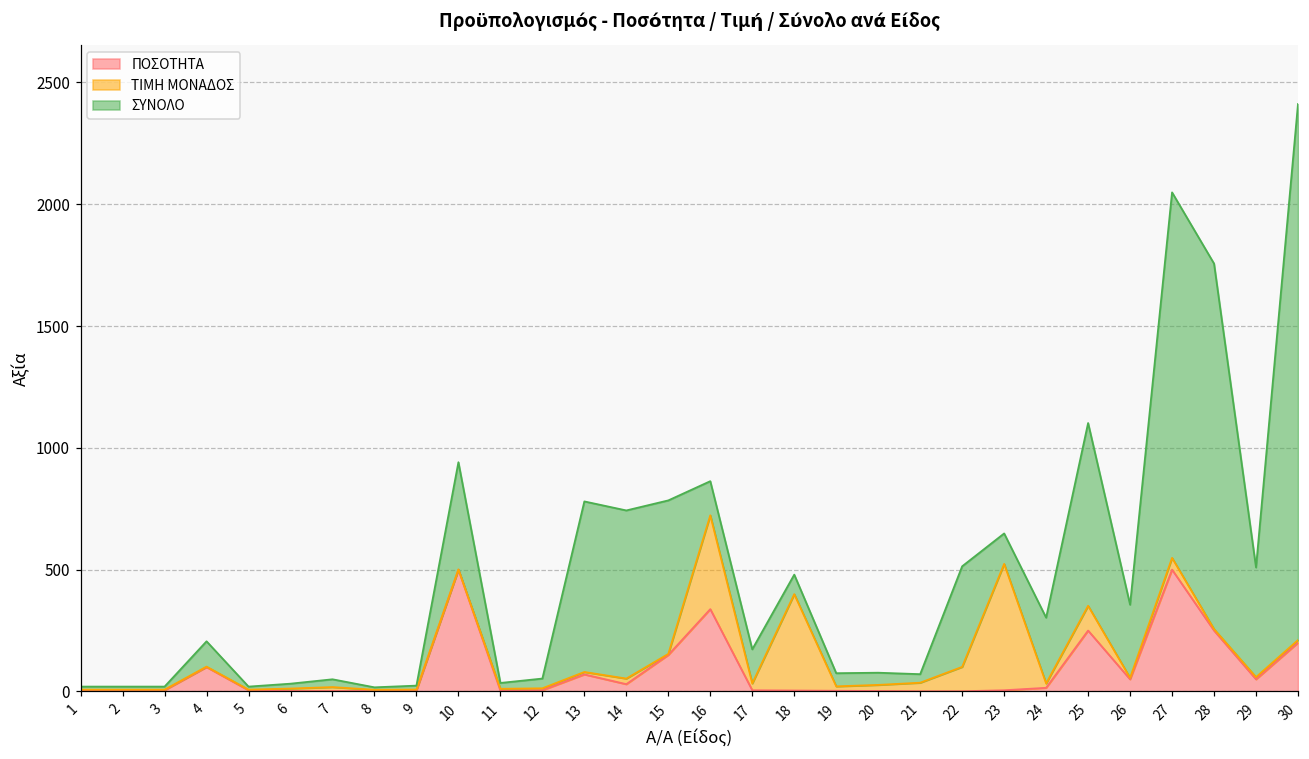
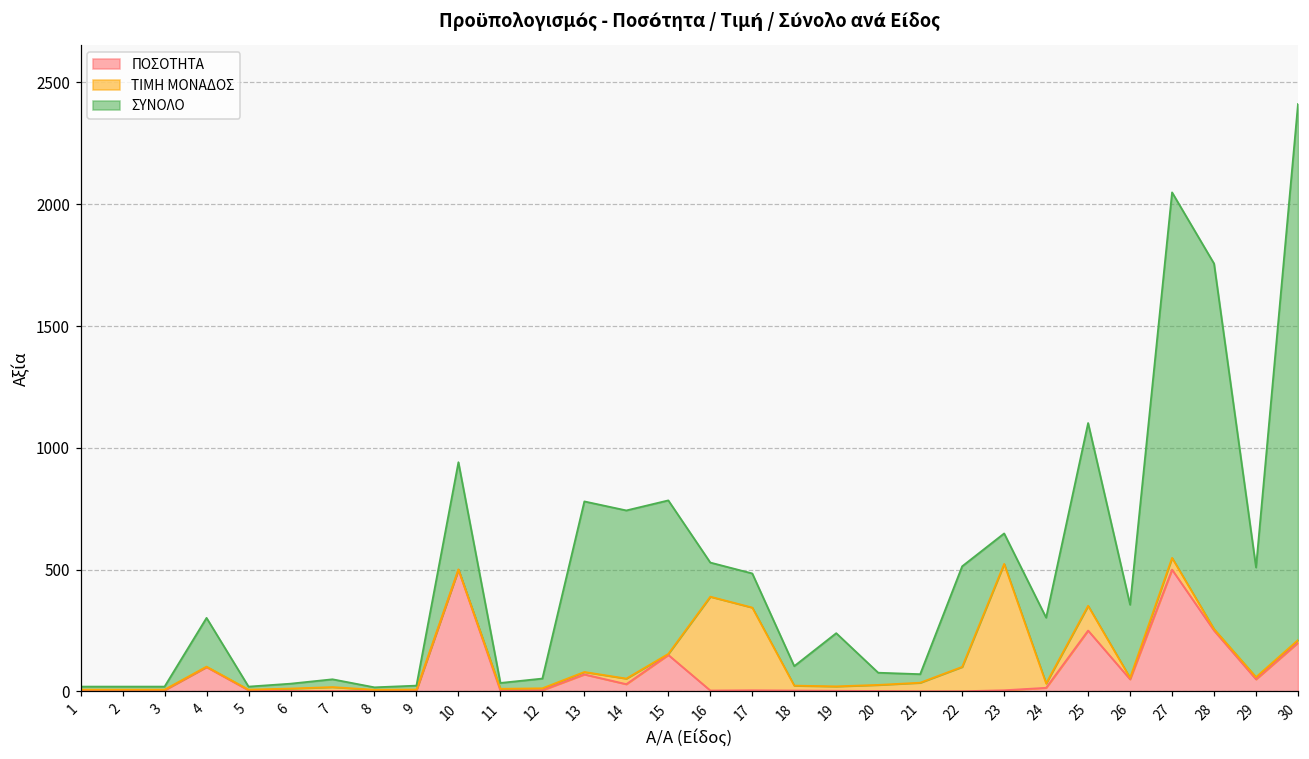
  {
    "ΠΟΣΟΤΗΤΑ": {
      "7": 0,
      "14": 30,
-     "16": 340,
+     "16": 0,
      "17": 10,
      "18": 0,
      "19": 0,
      "20": 0,
      "21": 0,
      "22": 0,
      "23": 10,
      "24": 20,
      "25": 250,
      "27": 500
    },
    "ΤΙΜΗ ΜΟΝΑΔΟΣ": {
      "7": 20,
      "14": 20,
      "16": 390,
-     "17": 30,
-     "18": 400,
+     "17": 340,
+     "18": 20,
      "19": 20,
      "20": 30,
      "21": 40,
      "22": 100,
      "23": 520,
      "24": 20,
      "25": 100,
      "27": 50
    },
    "ΣΥΝΟΛΟ": {
      "1": 10,
      "2": 10,
      "3": 10,
-     "4": 100,
+     "4": 200,
      "5": 10,
      "6": 20,
      "7": 30,
      "9": 20,
      "10": 440,
      "11": 20,
      "12": 40,
      "13": 700,
      "14": 690,
      "15": 630,
      "16": 140,
      "17": 140,
      "18": 80,
-     "19": 50,
+     "19": 220,
      "20": 50,
      "21": 40,
      "22": 410,
      "23": 130,
      "24": 270,
      "25": 750,
      "26": 300,
      "27": 1500,
      "28": 1500,
      "29": 450,
      "30": 2200
    }
  }
